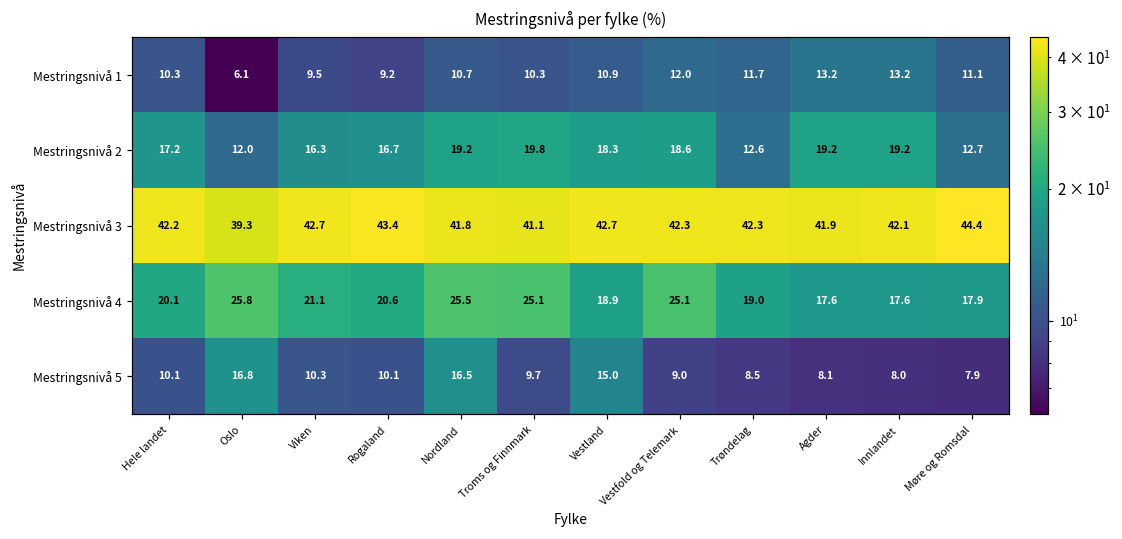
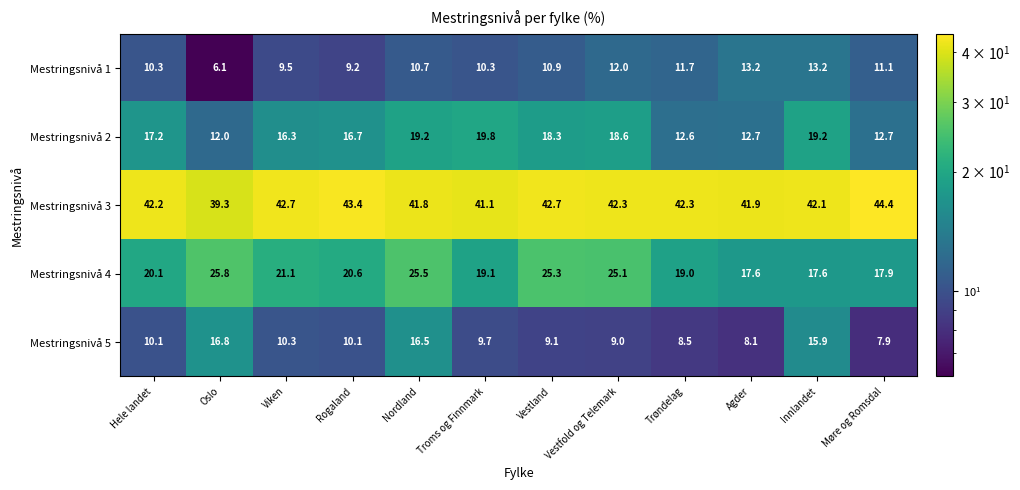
  {
    "Mestringsnivå 1": {
      "Hele landet": 10.3,
      "Oslo": 6.1,
      "Viken": 9.5,
      "Rogaland": 9.2,
      "Nordland": 10.7,
      "Troms og Finnmark": 10.3,
      "Vestland": 10.9,
      "Vestfold og Telemark": 12.0,
      "Trøndelag": 11.7,
      "Agder": 13.2,
      "Innlandet": 13.2,
      "Møre og Romsdal": 11.1
    },
    "Mestringsnivå 2": {
      "Hele landet": 17.2,
      "Oslo": 12.0,
      "Viken": 16.3,
      "Rogaland": 16.7,
      "Nordland": 19.2,
      "Troms og Finnmark": 19.8,
      "Vestland": 18.3,
      "Vestfold og Telemark": 18.6,
      "Trøndelag": 12.6,
-     "Agder": 19.2,
+     "Agder": 12.7,
      "Innlandet": 19.2,
      "Møre og Romsdal": 12.7
    },
    "Mestringsnivå 3": {
      "Hele landet": 42.2,
      "Oslo": 39.3,
      "Viken": 42.7,
      "Rogaland": 43.4,
      "Nordland": 41.8,
      "Troms og Finnmark": 41.1,
      "Vestland": 42.7,
      "Vestfold og Telemark": 42.3,
      "Trøndelag": 42.3,
      "Agder": 41.9,
      "Innlandet": 42.1,
      "Møre og Romsdal": 44.4
    },
    "Mestringsnivå 4": {
      "Hele landet": 20.1,
      "Oslo": 25.8,
      "Viken": 21.1,
      "Rogaland": 20.6,
      "Nordland": 25.5,
-     "Troms og Finnmark": 25.1,
-     "Vestland": 18.9,
+     "Troms og Finnmark": 19.1,
+     "Vestland": 25.3,
      "Vestfold og Telemark": 25.1,
      "Trøndelag": 19.0,
      "Agder": 17.6,
      "Innlandet": 17.6,
      "Møre og Romsdal": 17.9
    },
    "Mestringsnivå 5": {
      "Hele landet": 10.1,
      "Oslo": 16.8,
      "Viken": 10.3,
      "Rogaland": 10.1,
      "Nordland": 16.5,
      "Troms og Finnmark": 9.7,
-     "Vestland": 15.0,
+     "Vestland": 9.1,
      "Vestfold og Telemark": 9.0,
      "Trøndelag": 8.5,
      "Agder": 8.1,
-     "Innlandet": 8.0,
+     "Innlandet": 15.9,
      "Møre og Romsdal": 7.9
    }
  }
